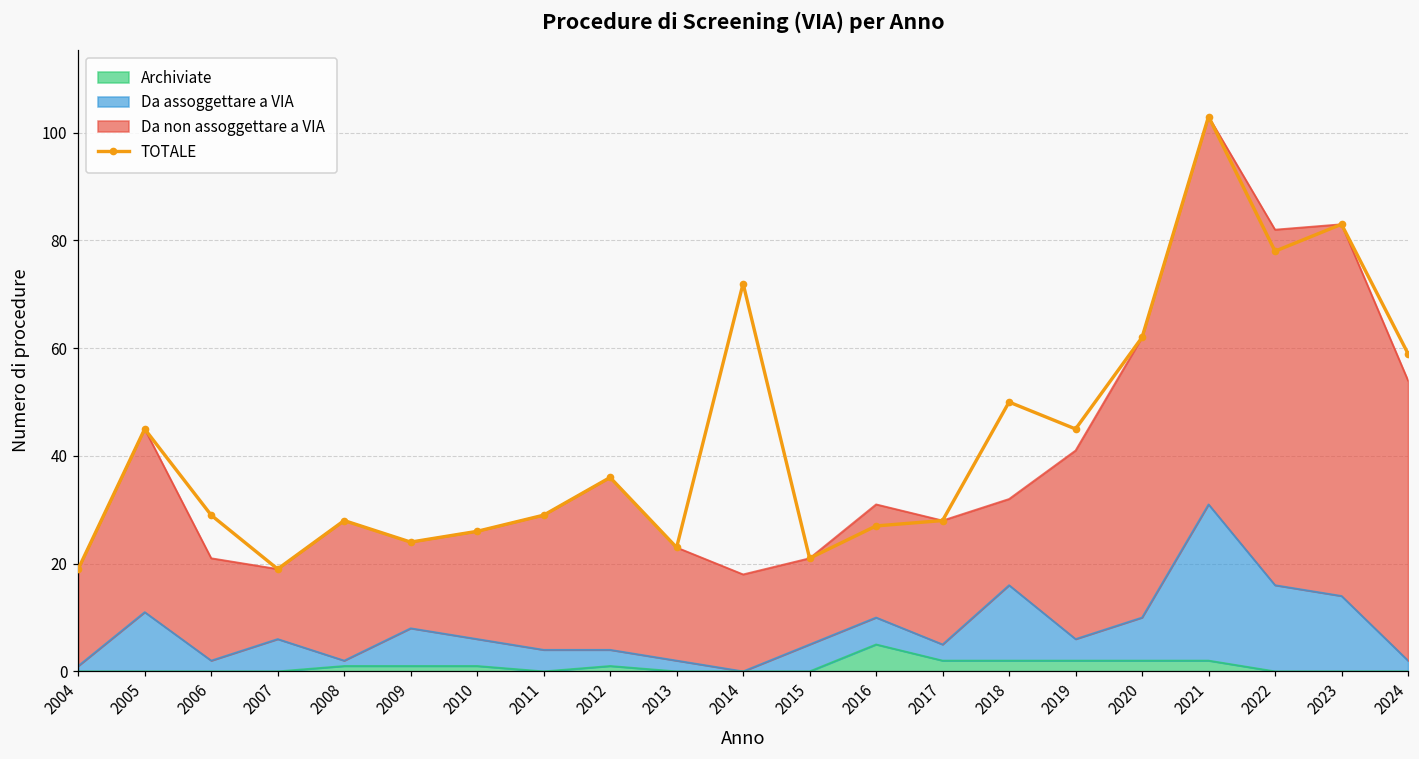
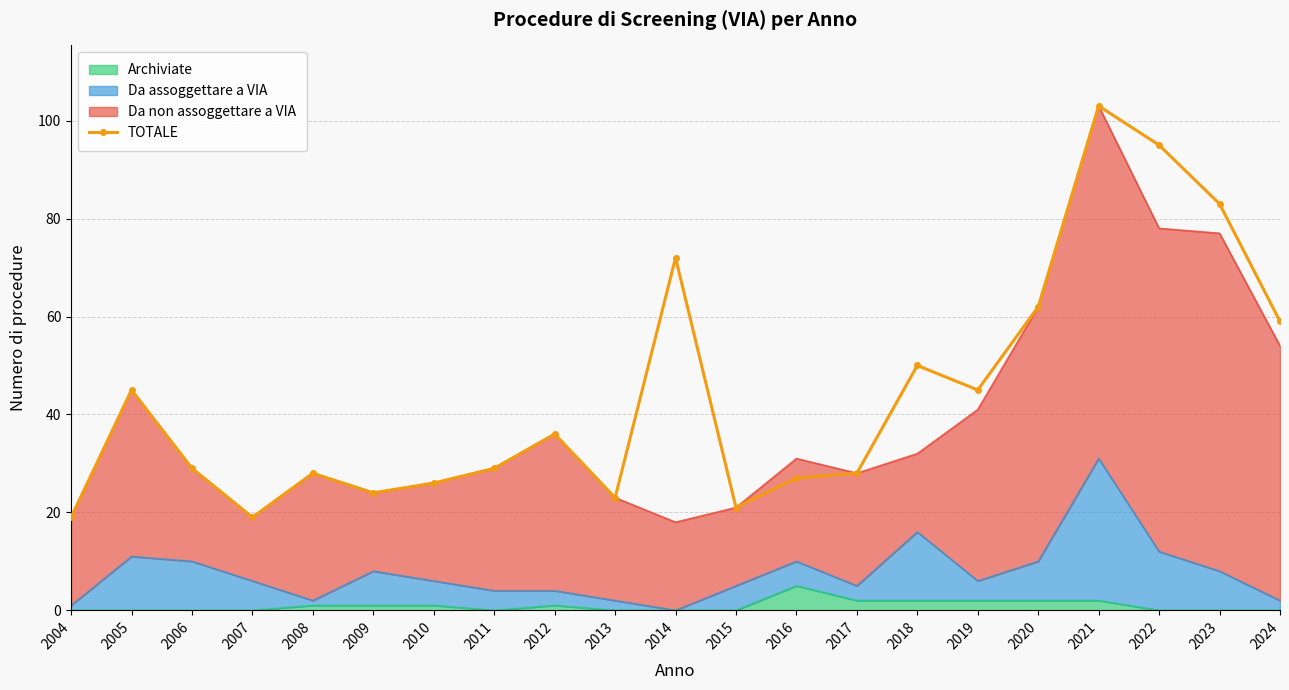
  {
    "Archiviate": {
      "2004": 0,
      "2005": 0,
      "2006": 0,
      "2007": 0,
      "2008": 1,
      "2009": 1,
      "2010": 1,
      "2011": 0,
      "2012": 1,
      "2013": 0,
      "2015": 0,
      "2016": 5,
      "2017": 2,
      "2018": 2,
      "2019": 2,
      "2020": 2,
      "2021": 2,
      "2022": 0,
      "2023": 0,
      "2024": 0
    },
    "TOTALE": {
      "2014": 72,
      "2016": 27,
      "2018": 50,
      "2019": 45,
-     "2022": 78,
+     "2022": 95,
      "2024": 59
    },
    "Da assoggettare a VIA": {
      "2004": 1,
      "2005": 11,
-     "2006": 2,
+     "2006": 10,
      "2007": 6,
      "2011": 4,
      "2013": 2,
      "2015": 5,
-     "2022": 16,
-     "2023": 14,
+     "2022": 12,
+     "2023": 8,
      "2024": 2
    },
    "Da non assoggettare a VIA": {
      "2014": 18,
      "2022": 66
    }
  }
